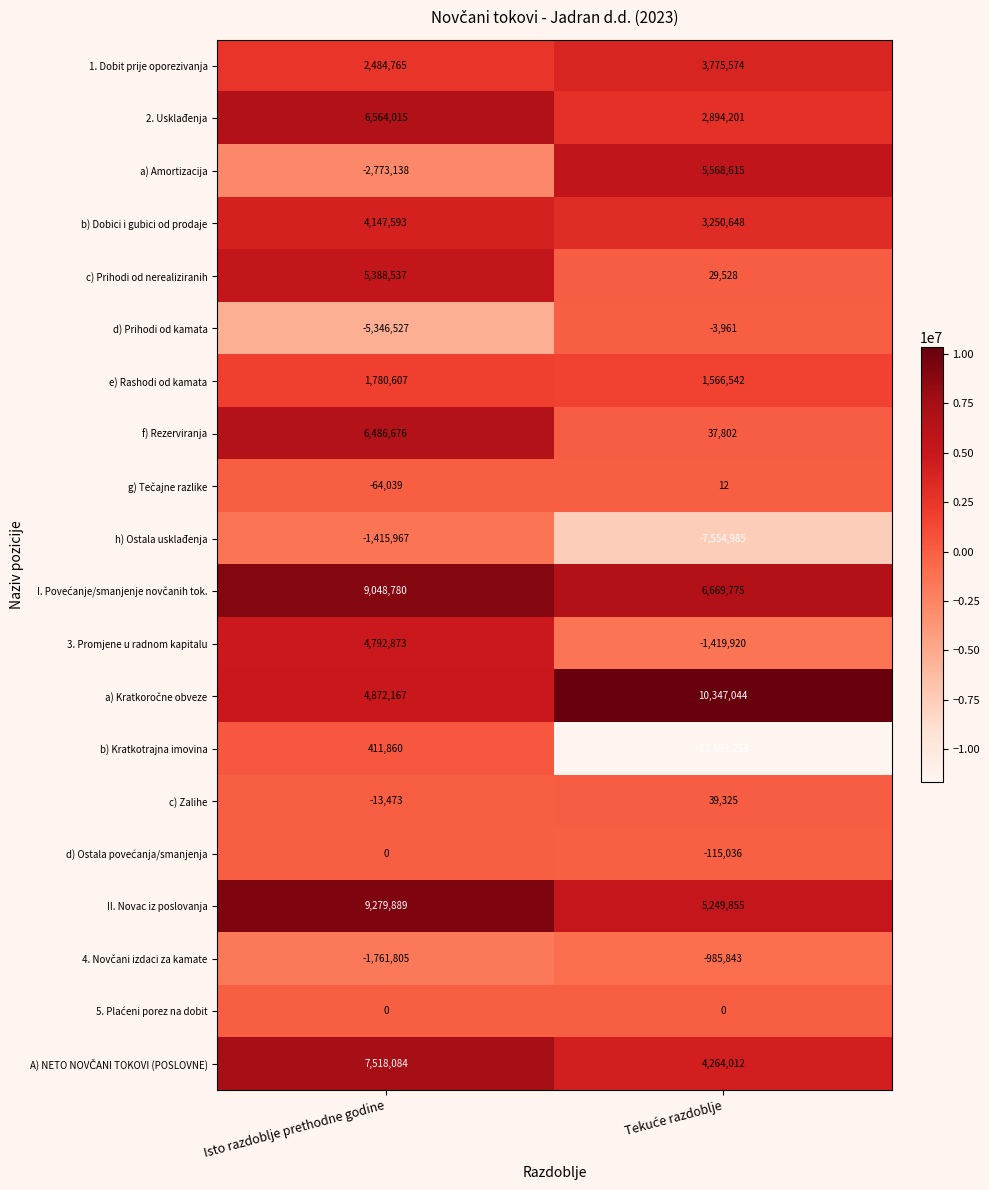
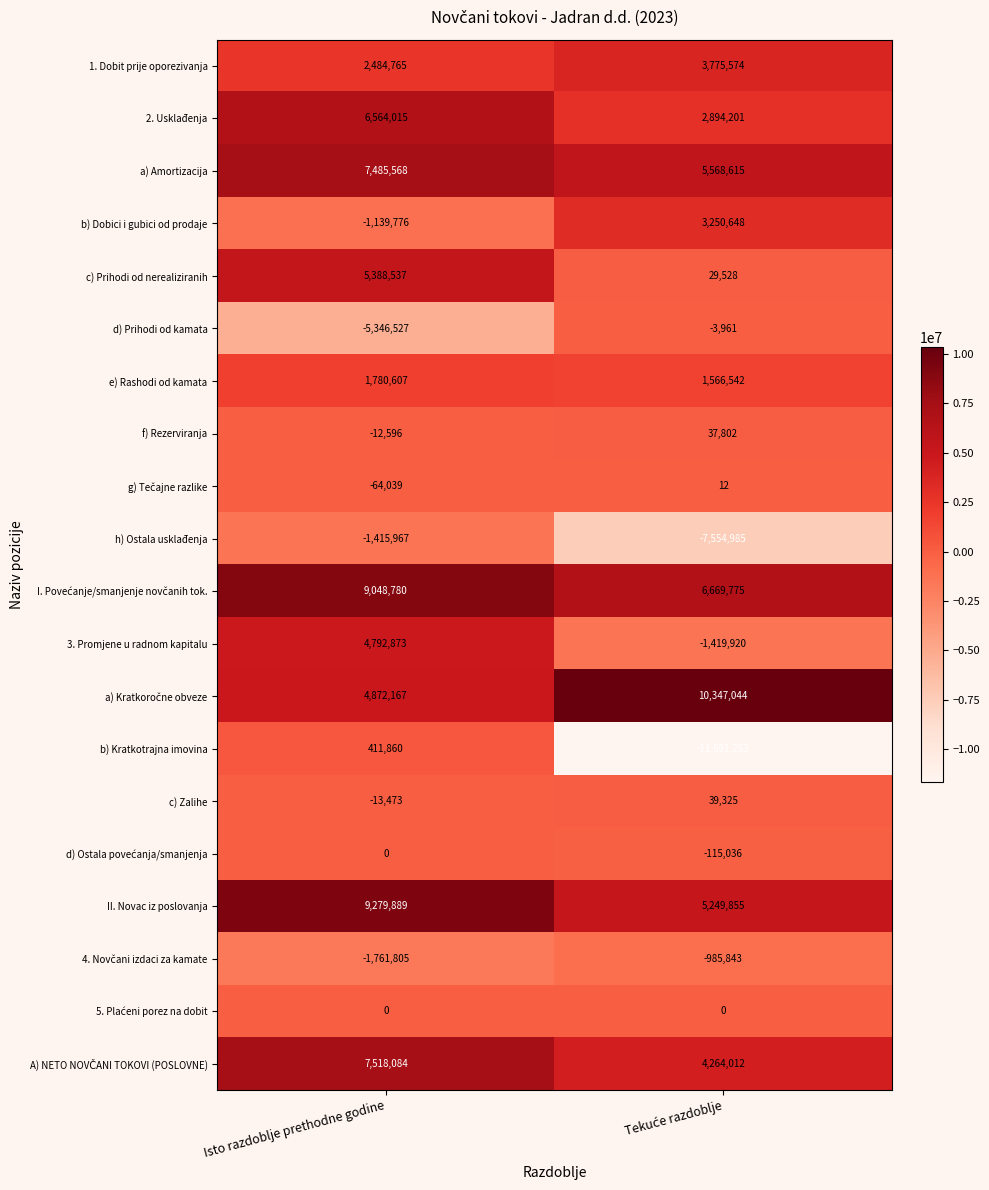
  {
    "1. Dobit prije oporezivanja": {
      "Isto razdoblje prethodne godine": "2,484,765",
      "Tekuće razdoblje": "3,775,574"
    },
    "2. Usklađenja": {
      "Isto razdoblje prethodne godine": "6,564,015",
      "Tekuće razdoblje": "2,894,201"
    },
    "a) Amortizacija": {
-     "Isto razdoblje prethodne godine": "-2,773,138",
+     "Isto razdoblje prethodne godine": "7,485,568",
      "Tekuće razdoblje": "5,568,615"
    },
    "b) Dobici i gubici od prodaje": {
-     "Isto razdoblje prethodne godine": "4,147,593",
+     "Isto razdoblje prethodne godine": "-1,139,776",
      "Tekuće razdoblje": "3,250,648"
    },
    "c) Prihodi od nerealiziranih": {
      "Isto razdoblje prethodne godine": "5,388,537",
      "Tekuće razdoblje": "29,528"
    },
    "d) Prihodi od kamata": {
      "Isto razdoblje prethodne godine": "-5,346,527",
      "Tekuće razdoblje": "-3,961"
    },
    "e) Rashodi od kamata": {
      "Isto razdoblje prethodne godine": "1,780,607",
      "Tekuće razdoblje": "1,566,542"
    },
    "f) Rezerviranja": {
-     "Isto razdoblje prethodne godine": "6,486,676",
+     "Isto razdoblje prethodne godine": "-12,596",
      "Tekuće razdoblje": "37,802"
    },
    "g) Tečajne razlike": {
      "Isto razdoblje prethodne godine": "-64,039",
      "Tekuće razdoblje": "12"
    },
    "h) Ostala usklađenja": {
      "Isto razdoblje prethodne godine": "-1,415,967",
      "Tekuće razdoblje": "-7,554,985"
    },
    "I. Povećanje/smanjenje novčanih tok.": {
      "Isto razdoblje prethodne godine": "9,048,780",
      "Tekuće razdoblje": "6,669,775"
    },
    "3. Promjene u radnom kapitalu": {
      "Isto razdoblje prethodne godine": "4,792,873",
      "Tekuće razdoblje": "-1,419,920"
    },
    "a) Kratkoročne obveze": {
      "Isto razdoblje prethodne godine": "4,872,167",
      "Tekuće razdoblje": "10,347,044"
    },
    "b) Kratkotrajna imovina": {
      "Isto razdoblje prethodne godine": "411,860"
    },
    "c) Zalihe": {
      "Isto razdoblje prethodne godine": "-13,473",
      "Tekuće razdoblje": "39,325"
    },
    "d) Ostala povećanja/smanjenja": {
      "Isto razdoblje prethodne godine": "0",
      "Tekuće razdoblje": "-115,036"
    },
    "II. Novac iz poslovanja": {
      "Isto razdoblje prethodne godine": "9,279,889",
      "Tekuće razdoblje": "5,249,855"
    },
    "4. Novčani izdaci za kamate": {
      "Isto razdoblje prethodne godine": "-1,761,805",
      "Tekuće razdoblje": "-985,843"
    },
    "5. Plaćeni porez na dobit": {
      "Isto razdoblje prethodne godine": "0",
      "Tekuće razdoblje": "0"
    },
    "A) NETO NOVČANI TOKOVI (POSLOVNE)": {
      "Isto razdoblje prethodne godine": "7,518,084",
      "Tekuće razdoblje": "4,264,012"
    }
  }
